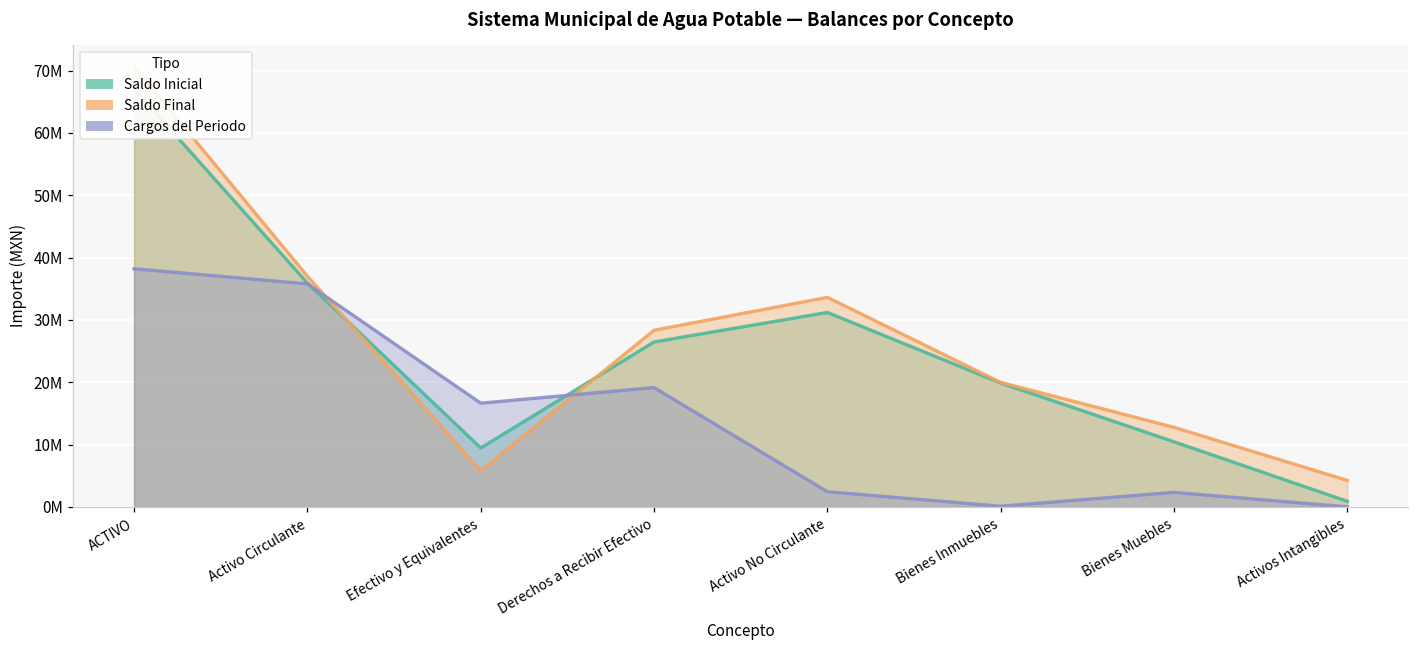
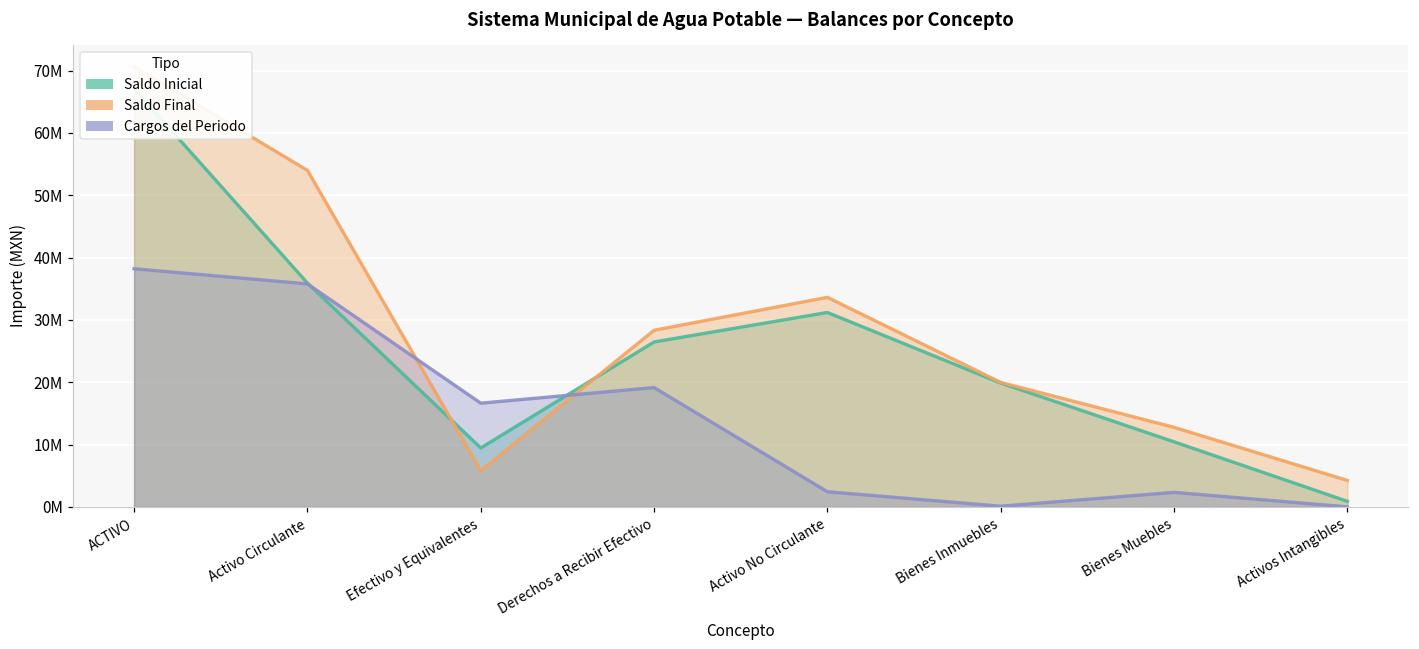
  {
    "Saldo Final": {
-     "Activo Circulante": 37000000,
+     "Activo Circulante": 54000000,
      "Efectivo y Equivalentes": 6000000,
      "Derechos a Recibir Efectivo": 28000000,
      "Activo No Circulante": 34000000,
      "Bienes Muebles": 13000000,
      "Activos Intangibles": 4000000
    }
  }
